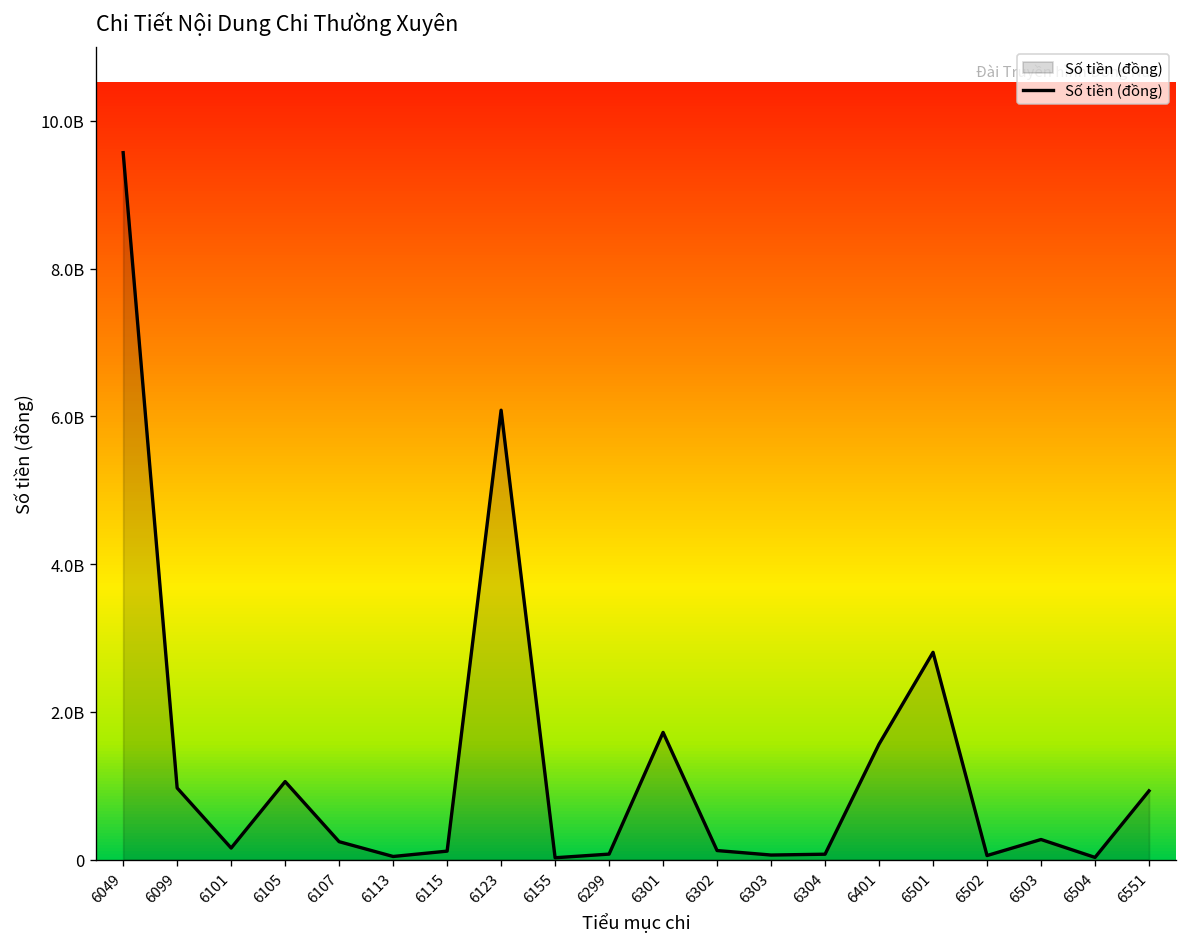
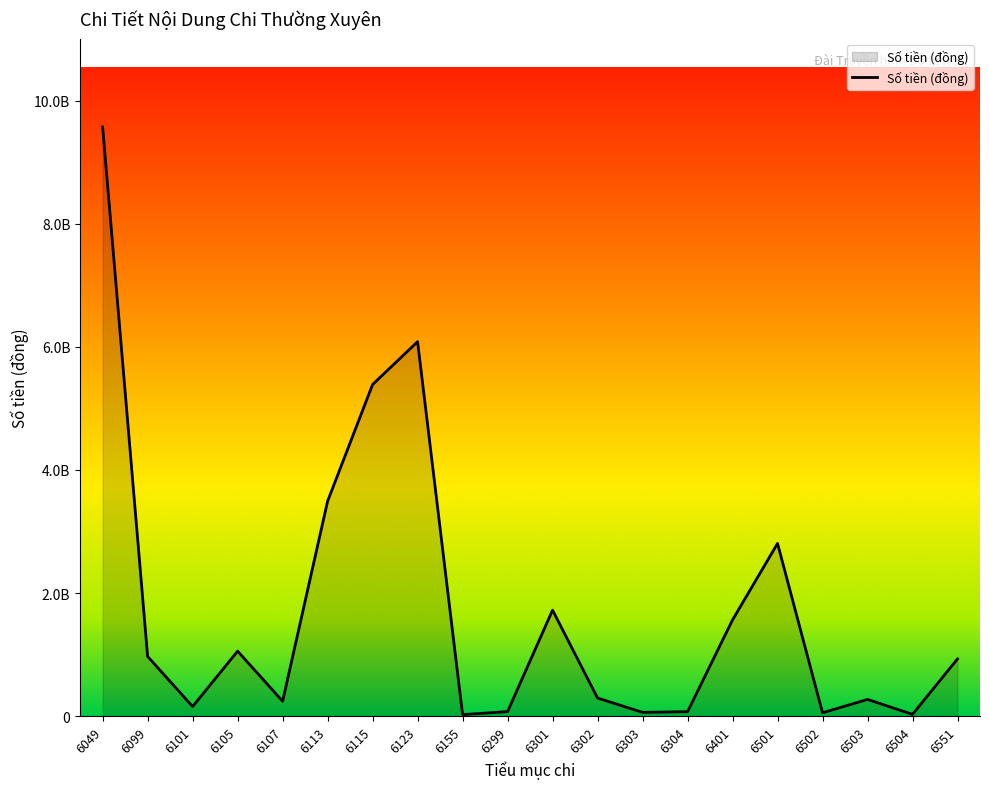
  {
    "6049": 9600000000,
    "6099": 1000000000,
    "6101": 200000000,
    "6105": 1100000000,
    "6107": 200000000,
-   "6113": 0,
-   "6115": 100000000,
+   "6113": 3500000000,
+   "6115": 5400000000,
    "6123": 6100000000,
    "6155": 0,
    "6299": 100000000,
    "6301": 1700000000,
-   "6302": 100000000,
+   "6302": 300000000,
    "6303": 100000000,
    "6304": 100000000,
    "6401": 1600000000,
    "6501": 2800000000,
    "6502": 100000000,
    "6503": 300000000,
    "6504": 0,
    "6551": 900000000
  }
